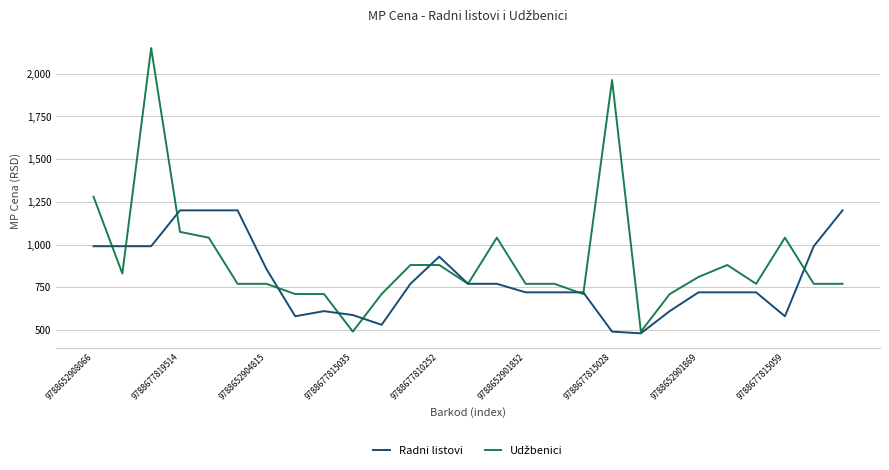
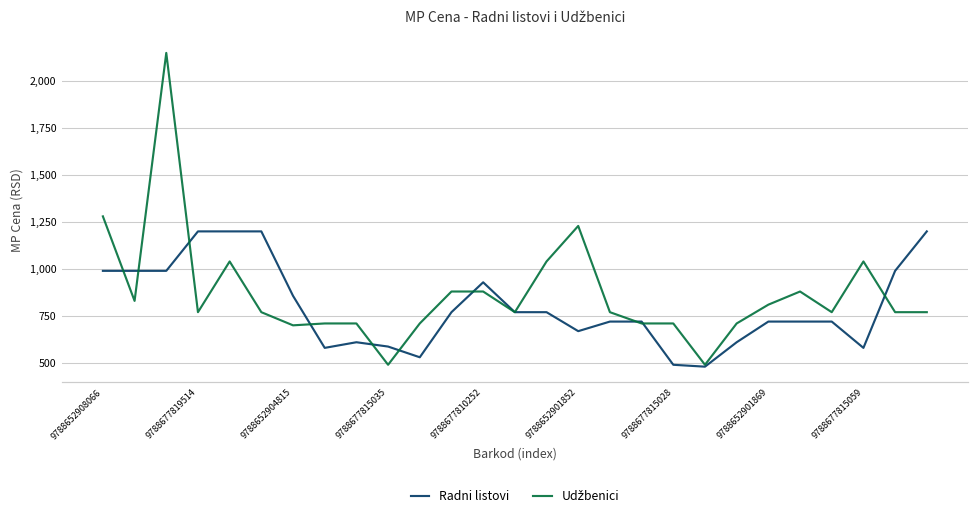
  {
    "Radni listovi": {
      "9788652908066": "990",
      "9788677819514": "1,200",
      "9788652904815": "860",
      "9788677815035": "590",
      "9788677810252": "930",
-     "9788652901852": "720",
+     "9788652901852": "670",
      "9788677815028": "490",
      "9788652901869": "720",
      "9788677815059": "580"
    },
    "Udžbenici": {
      "9788652908066": "1,280",
-     "9788677819514": "1,070",
-     "9788652904815": "770",
+     "9788677819514": "770",
+     "9788652904815": "700",
      "9788677815035": "490",
      "9788677810252": "880",
-     "9788652901852": "770",
-     "9788677815028": "1,960",
+     "9788652901852": "1,230",
+     "9788677815028": "710",
      "9788652901869": "810",
      "9788677815059": "1,040"
    }
  }
